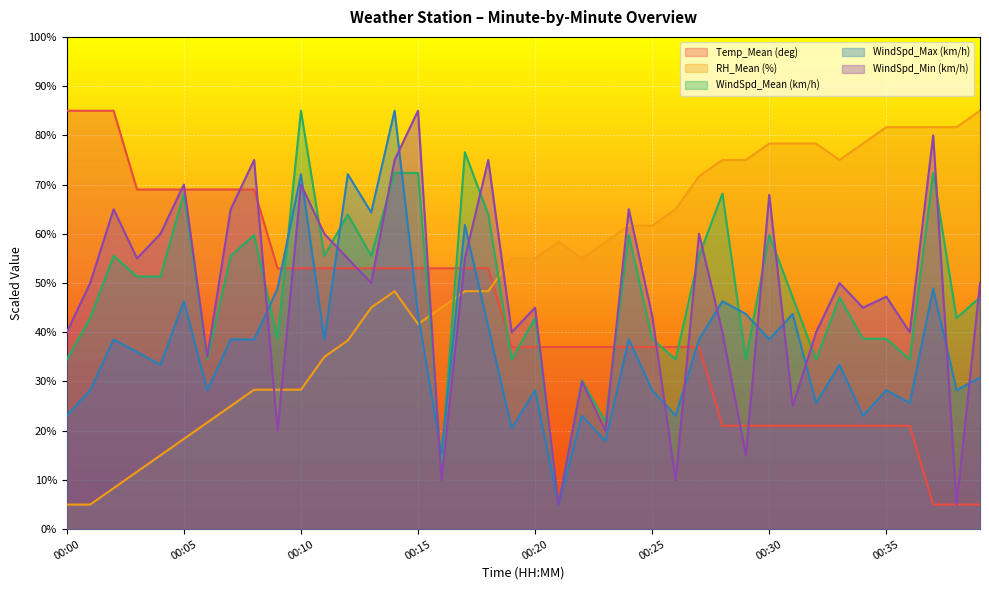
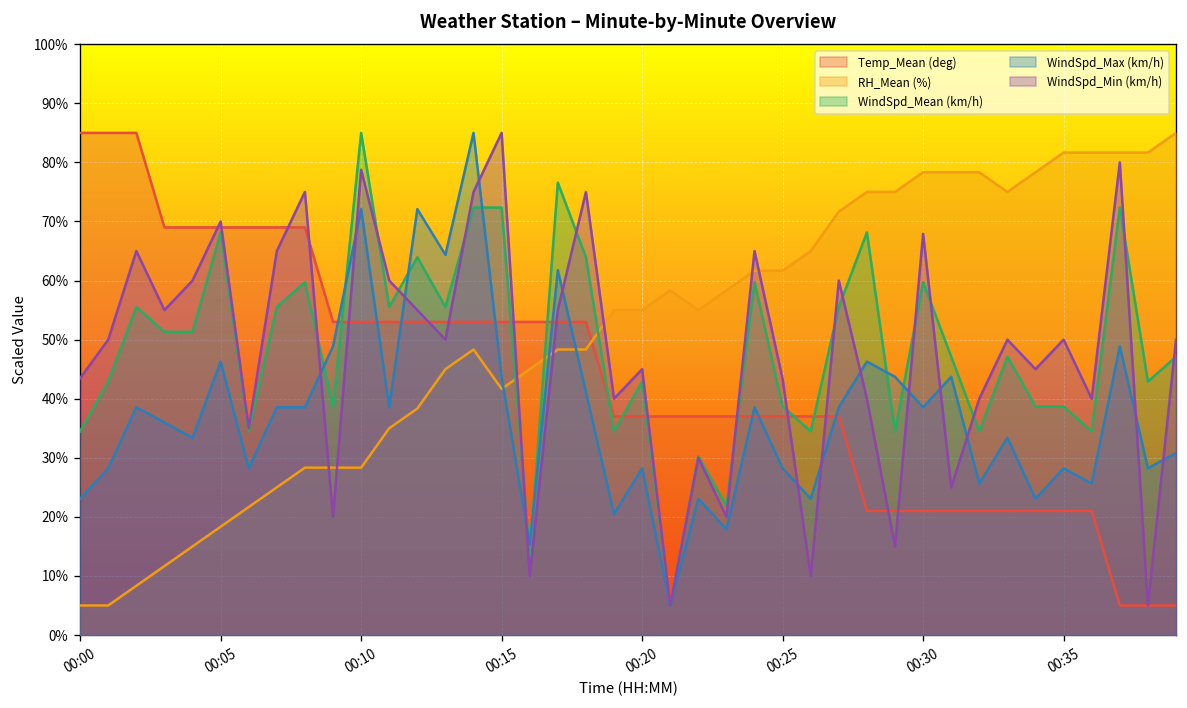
  {
    "WindSpd_Min (km/h)": {
-     "00:00": "40%",
+     "00:00": "43%",
      "00:05": "70%",
-     "00:10": "70%",
+     "00:10": "79%",
      "00:15": "85%",
      "00:20": "45%",
      "00:25": "43%",
      "00:30": "68%",
-     "00:35": "47%"
+     "00:35": "50%"
    }
  }
